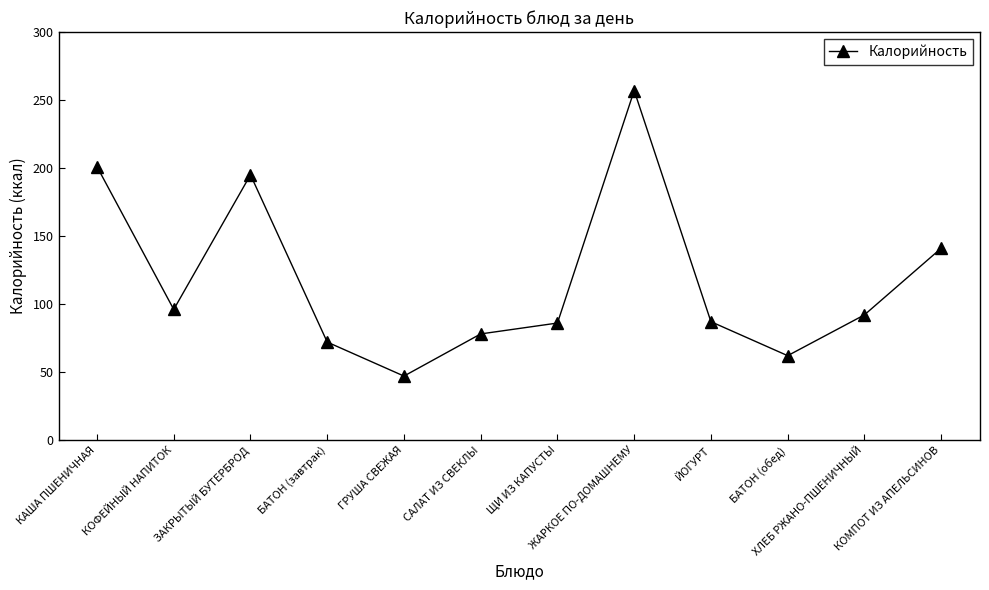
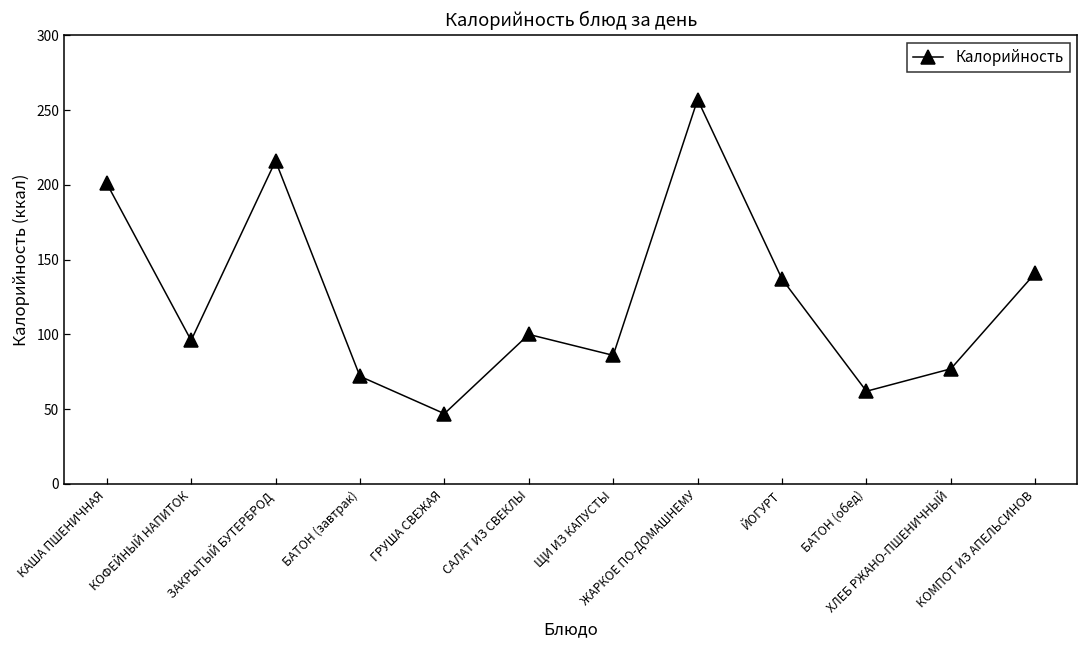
  {
    "КАША ПШЕНИЧНАЯ": 201,
    "КОФЕЙНЫЙ НАПИТОК": 96,
-   "ЗАКРЫТЫЙ БУТЕРБРОД": 195,
+   "ЗАКРЫТЫЙ БУТЕРБРОД": 216,
    "БАТОН (завтрак)": 72,
    "ГРУША СВЕЖАЯ": 47,
-   "САЛАТ ИЗ СВЕКЛЫ": 78,
+   "САЛАТ ИЗ СВЕКЛЫ": 100,
    "ЩИ ИЗ КАПУСТЫ": 86,
    "ЖАРКОЕ ПО-ДОМАШНЕМУ": 257,
-   "ЙОГУРТ": 87,
+   "ЙОГУРТ": 137,
    "БАТОН (обед)": 62,
-   "ХЛЕБ РЖАНО-ПШЕНИЧНЫЙ": 92,
+   "ХЛЕБ РЖАНО-ПШЕНИЧНЫЙ": 77,
    "КОМПОТ ИЗ АПЕЛЬСИНОВ": 141
  }
